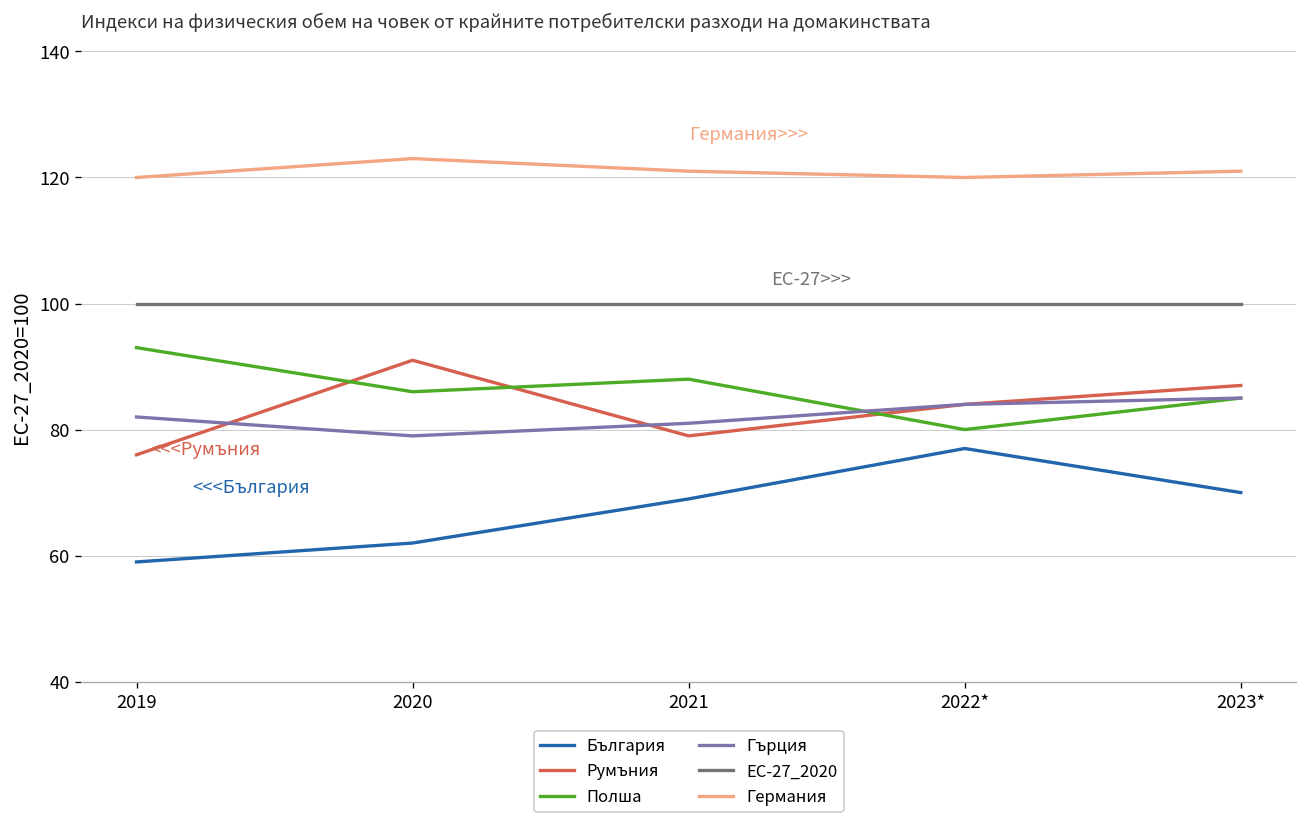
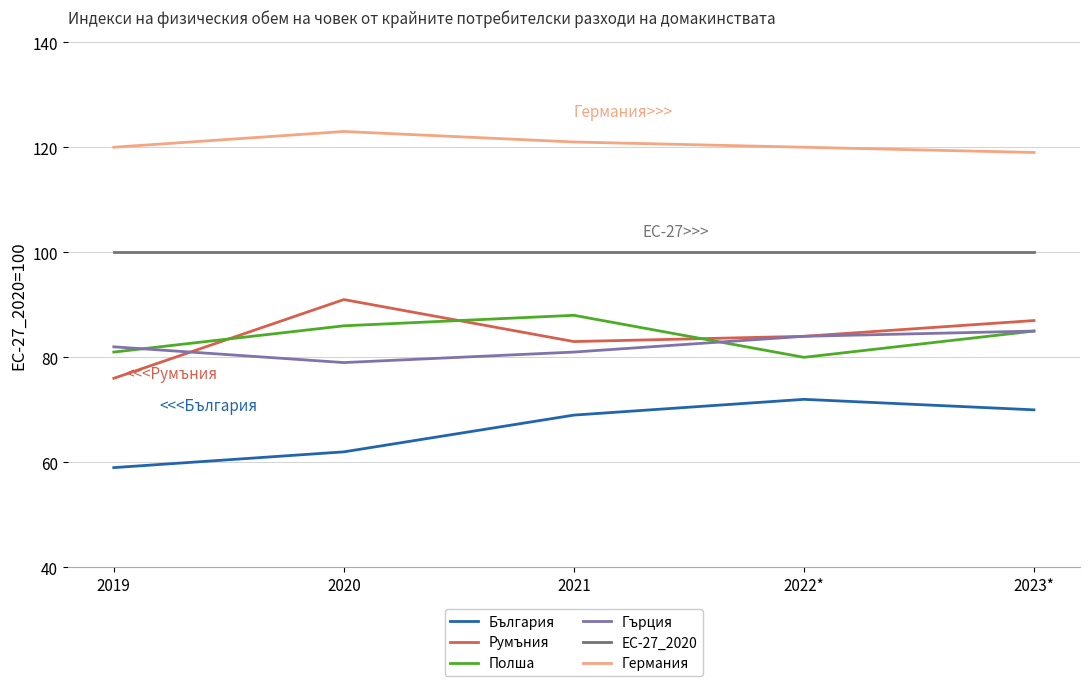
  {
    "България": {
      "2019": 59,
      "2020": 62,
      "2021": 69,
-     "2022*": 77,
+     "2022*": 72,
      "2023*": 70
    },
    "Румъния": {
      "2019": 76,
      "2020": 91,
-     "2021": 79,
+     "2021": 83,
      "2023*": 87
    },
    "Полша": {
-     "2019": 93,
+     "2019": 81,
      "2020": 86,
      "2021": 88,
      "2022*": 80
    },
    "Германия": {
      "2019": 120,
      "2020": 123,
      "2021": 121,
      "2022*": 120,
-     "2023*": 121
+     "2023*": 119
    }
  }
